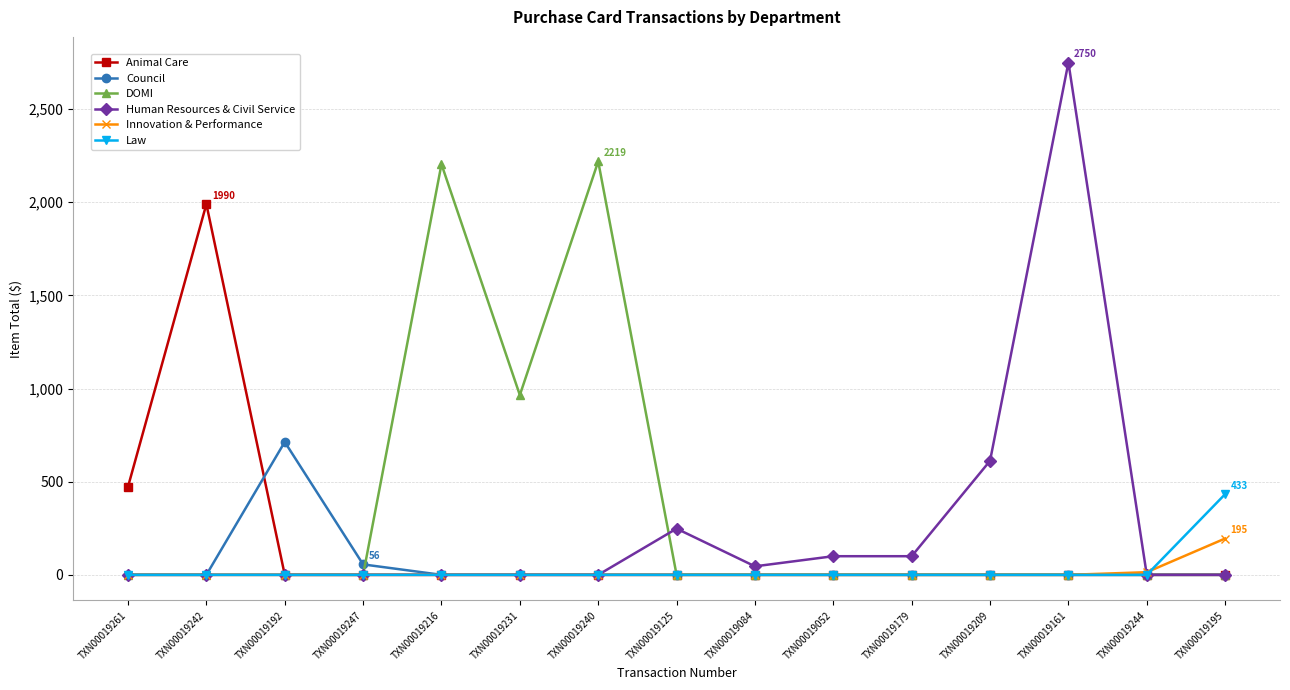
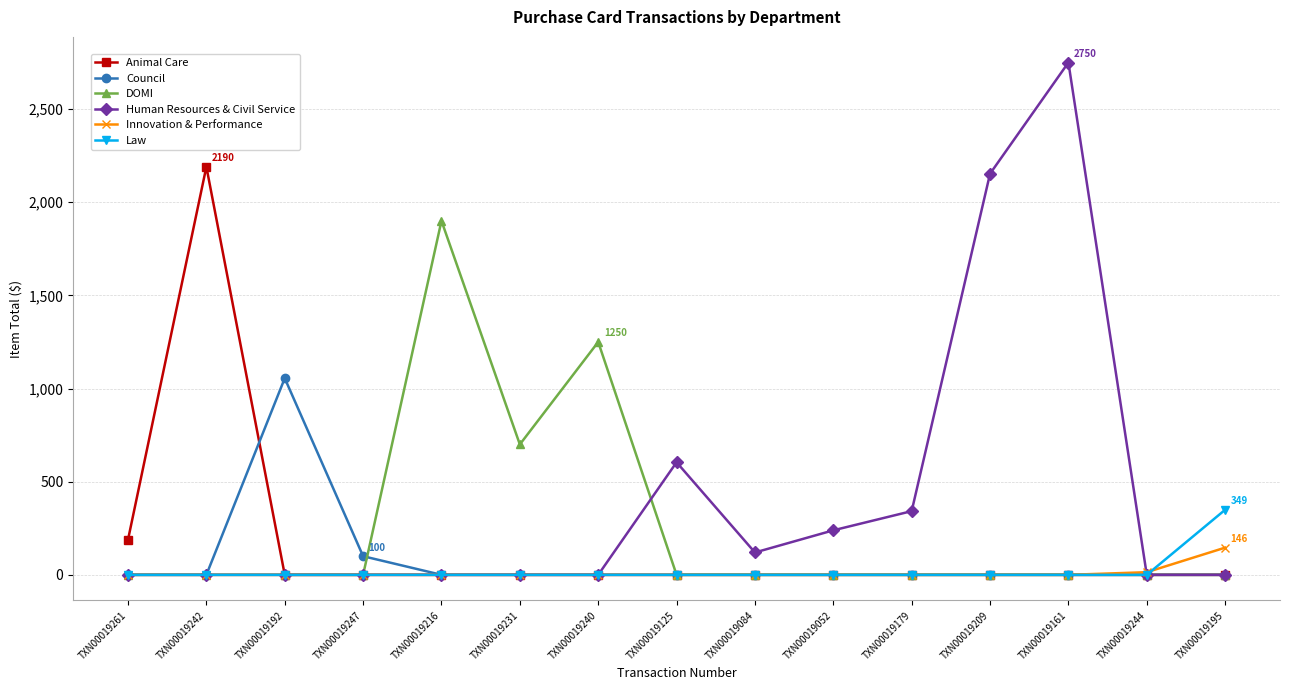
  {
    "Animal Care": {
-     "TXN00019261": "470",
-     "TXN00019242": "1990"
+     "TXN00019261": "190",
+     "TXN00019242": "2190"
    },
    "Council": {
-     "TXN00019192": "710",
-     "TXN00019247": "56"
+     "TXN00019192": "1,060",
+     "TXN00019247": "100"
    },
    "DOMI": {
-     "TXN00019216": "2,200",
-     "TXN00019231": "970",
-     "TXN00019240": "2219"
+     "TXN00019216": "1,900",
+     "TXN00019231": "700",
+     "TXN00019240": "1250"
    },
    "Human Resources & Civil Service": {
-     "TXN00019125": "250",
-     "TXN00019084": "50",
-     "TXN00019052": "100",
-     "TXN00019179": "100",
-     "TXN00019209": "610"
+     "TXN00019125": "600",
+     "TXN00019084": "120",
+     "TXN00019052": "240",
+     "TXN00019179": "340",
+     "TXN00019209": "2,150"
    },
    "Innovation & Performance": {
-     "TXN00019195": "195"
+     "TXN00019195": "146"
    },
    "Law": {
-     "TXN00019195": "433"
+     "TXN00019195": "349"
    }
  }
